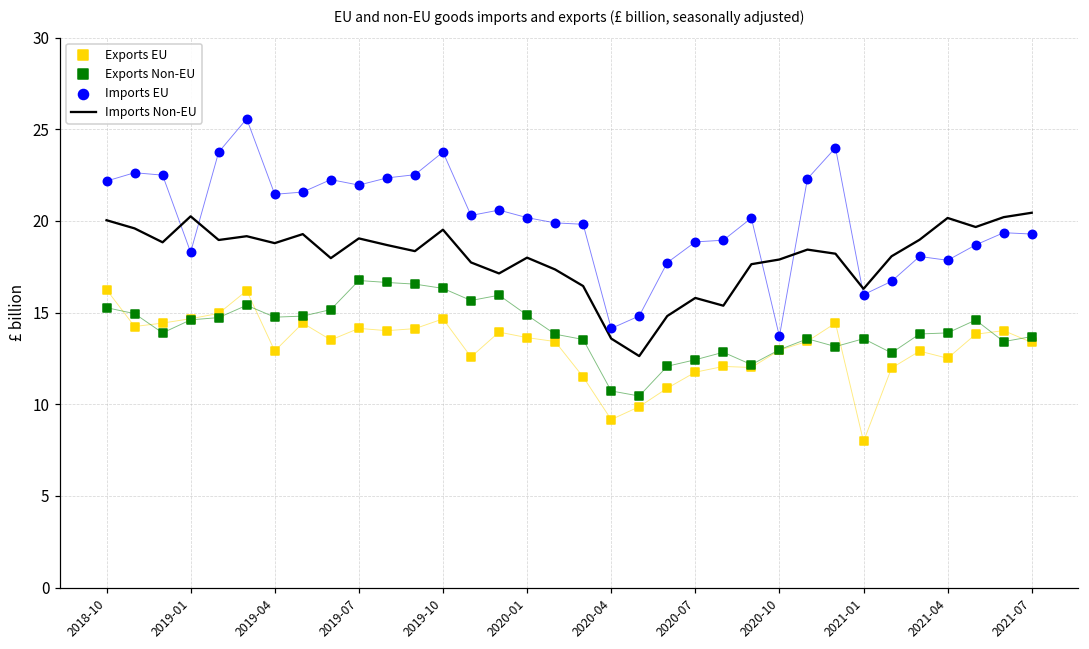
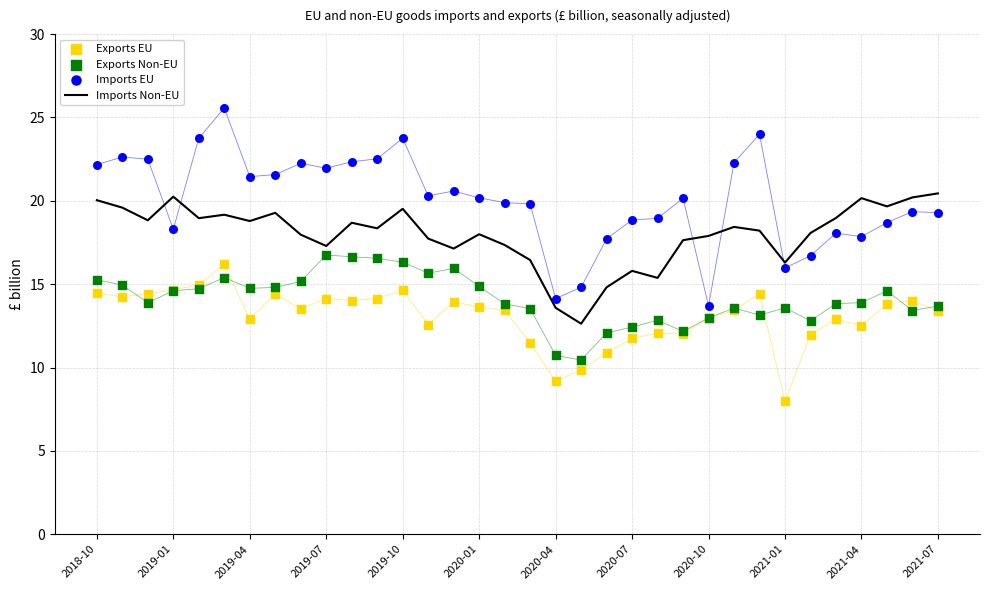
  {
    "Exports EU": {
-     "2018-10": 16.3,
+     "2018-10": 14.5,
      "2019-04": 12.9,
      "2019-07": 14.1,
      "2019-10": 14.7,
      "2020-01": 13.6,
      "2020-04": 9.2,
      "2020-07": 11.8,
      "2021-01": 8.0,
      "2021-04": 12.5,
      "2021-07": 13.4
    },
    "Exports Non-EU": {
      "2018-10": 15.3,
      "2019-04": 14.8,
      "2019-07": 16.8,
      "2019-10": 16.3,
      "2020-01": 14.9,
      "2020-04": 10.7,
      "2020-07": 12.4,
      "2021-01": 13.6,
      "2021-04": 13.9,
      "2021-07": 13.7
    },
    "Imports EU": {
      "2018-10": 22.2,
      "2019-01": 18.3,
      "2019-04": 21.5,
      "2019-07": 22.0,
      "2019-10": 23.8,
      "2020-01": 20.2,
      "2020-04": 14.1,
      "2020-07": 18.9,
      "2020-10": 13.7,
      "2021-01": 16.0,
      "2021-04": 17.9,
      "2021-07": 19.3
    },
    "Imports Non-EU": {
      "2018-10": 20.0,
      "2019-01": 20.3,
      "2019-04": 18.8,
-     "2019-07": 19.0,
+     "2019-07": 17.3,
      "2019-10": 19.5,
      "2020-01": 18.0,
      "2020-04": 13.6,
      "2020-07": 15.8,
      "2020-10": 17.9,
      "2021-01": 16.3,
      "2021-04": 20.2,
      "2021-07": 20.4
    }
  }
